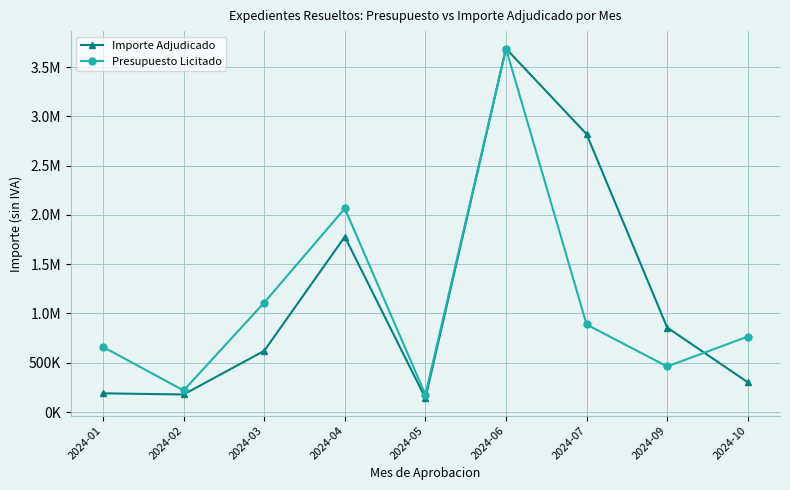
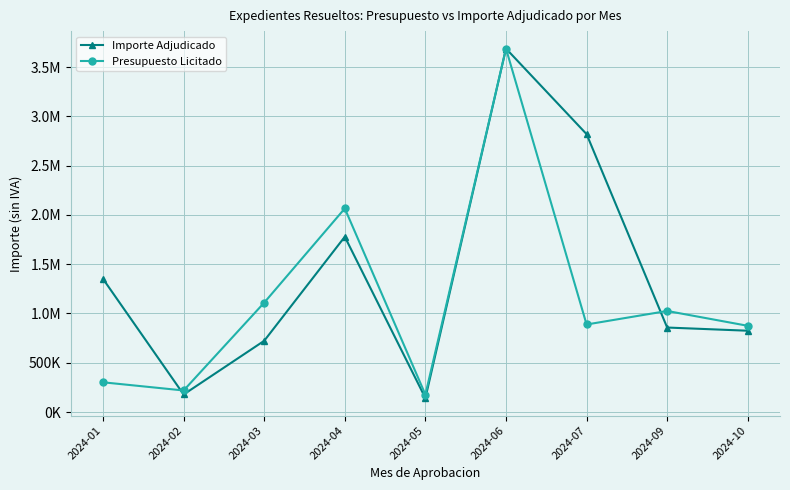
  {
    "Importe Adjudicado": {
-     "2024-01": 200000,
+     "2024-01": 1400000,
      "2024-02": 200000,
-     "2024-03": 600000,
+     "2024-03": 700000,
      "2024-04": 1800000,
      "2024-05": 100000,
      "2024-07": 2800000,
      "2024-09": 900000,
-     "2024-10": 300000
+     "2024-10": 800000
    },
    "Presupuesto Licitado": {
-     "2024-01": 700000,
+     "2024-01": 300000,
      "2024-02": 200000,
      "2024-03": 1100000,
      "2024-04": 2100000,
      "2024-05": 200000,
      "2024-07": 900000,
-     "2024-09": 500000,
-     "2024-10": 800000
+     "2024-09": 1000000,
+     "2024-10": 900000
    }
  }
